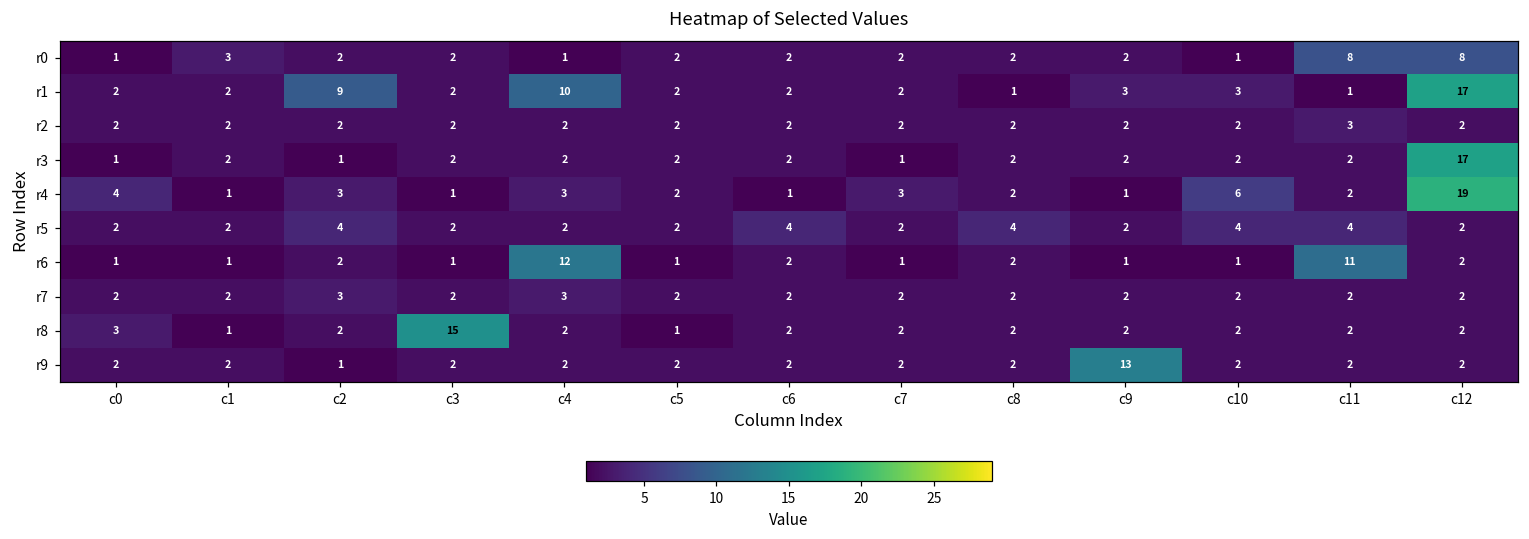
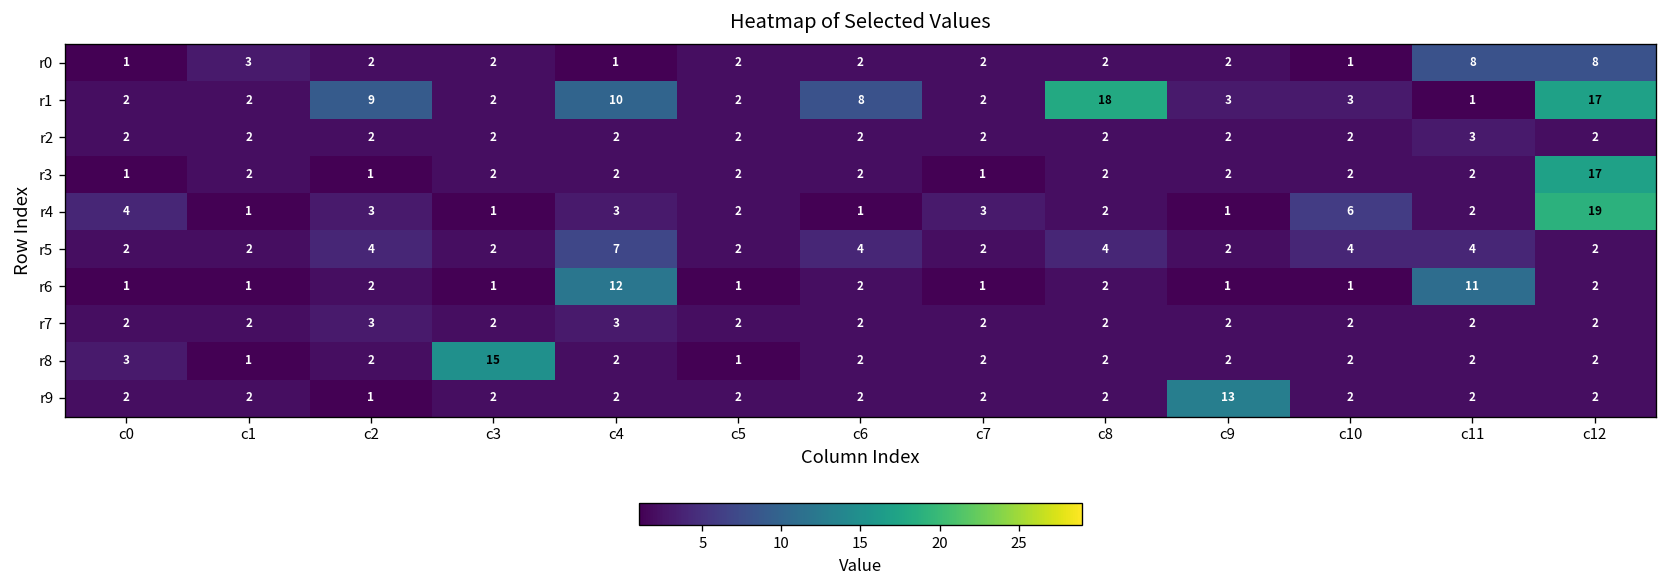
  {
    "r0": {
      "c0": 1,
      "c1": 3,
      "c2": 2,
      "c3": 2,
      "c4": 1,
      "c5": 2,
      "c6": 2,
      "c7": 2,
      "c8": 2,
      "c9": 2,
      "c10": 1,
      "c11": 8,
      "c12": 8
    },
    "r1": {
      "c0": 2,
      "c1": 2,
      "c2": 9,
      "c3": 2,
      "c4": 10,
      "c5": 2,
-     "c6": 2,
+     "c6": 8,
      "c7": 2,
-     "c8": 1,
+     "c8": 18,
      "c9": 3,
      "c10": 3,
      "c11": 1,
      "c12": 17
    },
    "r2": {
      "c0": 2,
      "c1": 2,
      "c2": 2,
      "c3": 2,
      "c4": 2,
      "c5": 2,
      "c6": 2,
      "c7": 2,
      "c8": 2,
      "c9": 2,
      "c10": 2,
      "c11": 3,
      "c12": 2
    },
    "r3": {
      "c0": 1,
      "c1": 2,
      "c2": 1,
      "c3": 2,
      "c4": 2,
      "c5": 2,
      "c6": 2,
      "c7": 1,
      "c8": 2,
      "c9": 2,
      "c10": 2,
      "c11": 2,
      "c12": 17
    },
    "r4": {
      "c0": 4,
      "c1": 1,
      "c2": 3,
      "c3": 1,
      "c4": 3,
      "c5": 2,
      "c6": 1,
      "c7": 3,
      "c8": 2,
      "c9": 1,
      "c10": 6,
      "c11": 2,
      "c12": 19
    },
    "r5": {
      "c0": 2,
      "c1": 2,
      "c2": 4,
      "c3": 2,
-     "c4": 2,
+     "c4": 7,
      "c5": 2,
      "c6": 4,
      "c7": 2,
      "c8": 4,
      "c9": 2,
      "c10": 4,
      "c11": 4,
      "c12": 2
    },
    "r6": {
      "c0": 1,
      "c1": 1,
      "c2": 2,
      "c3": 1,
      "c4": 12,
      "c5": 1,
      "c6": 2,
      "c7": 1,
      "c8": 2,
      "c9": 1,
      "c10": 1,
      "c11": 11,
      "c12": 2
    },
    "r7": {
      "c0": 2,
      "c1": 2,
      "c2": 3,
      "c3": 2,
      "c4": 3,
      "c5": 2,
      "c6": 2,
      "c7": 2,
      "c8": 2,
      "c9": 2,
      "c10": 2,
      "c11": 2,
      "c12": 2
    },
    "r8": {
      "c0": 3,
      "c1": 1,
      "c2": 2,
      "c3": 15,
      "c4": 2,
      "c5": 1,
      "c6": 2,
      "c7": 2,
      "c8": 2,
      "c9": 2,
      "c10": 2,
      "c11": 2,
      "c12": 2
    },
    "r9": {
      "c0": 2,
      "c1": 2,
      "c2": 1,
      "c3": 2,
      "c4": 2,
      "c5": 2,
      "c6": 2,
      "c7": 2,
      "c8": 2,
      "c9": 13,
      "c10": 2,
      "c11": 2,
      "c12": 2
    }
  }
